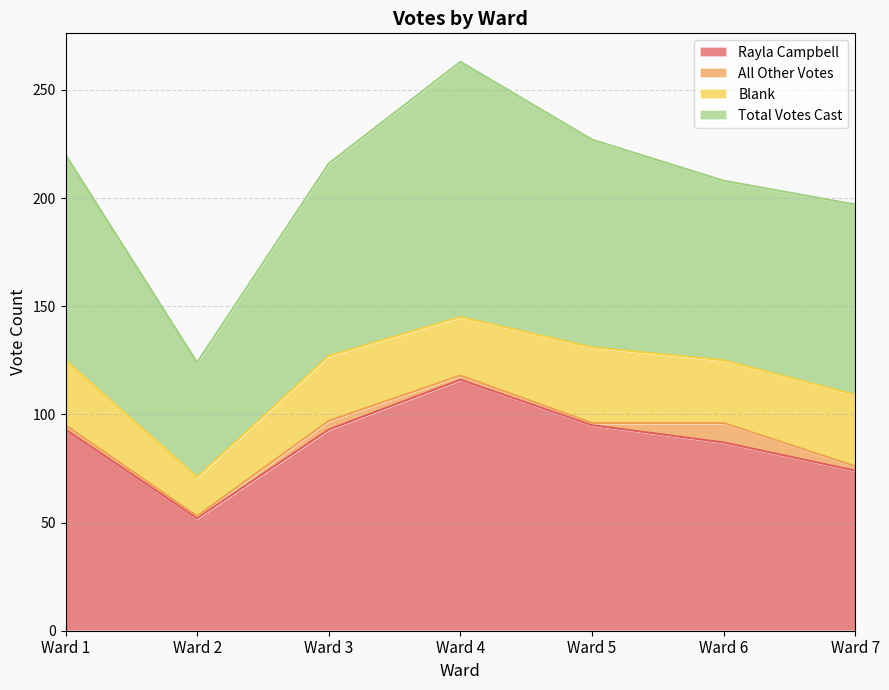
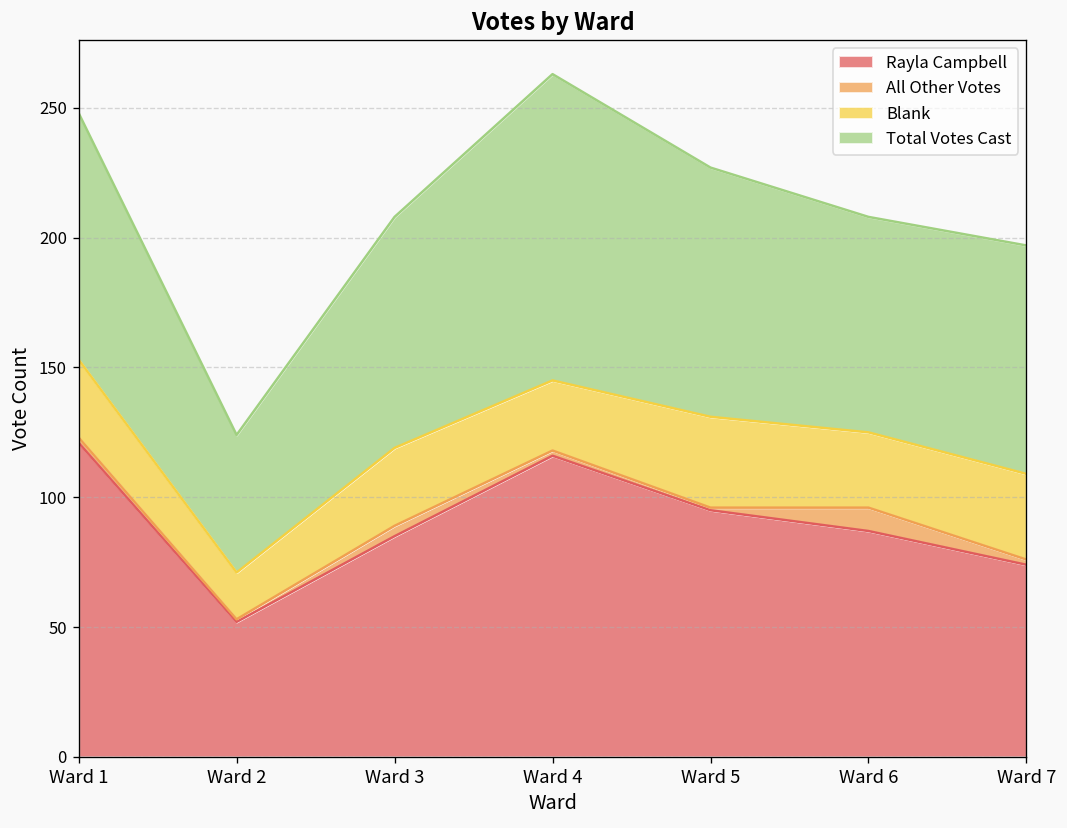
  {
    "Rayla Campbell": {
-     "Ward 1": 93,
-     "Ward 3": 93,
+     "Ward 1": 121,
+     "Ward 3": 85,
      "Ward 4": 116,
      "Ward 6": 87,
      "Ward 7": 74
    },
    "Total Votes Cast": {
      "Ward 1": 95,
      "Ward 2": 53,
      "Ward 3": 89,
      "Ward 4": 118,
      "Ward 5": 96,
      "Ward 6": 83,
      "Ward 7": 88
    }
  }
